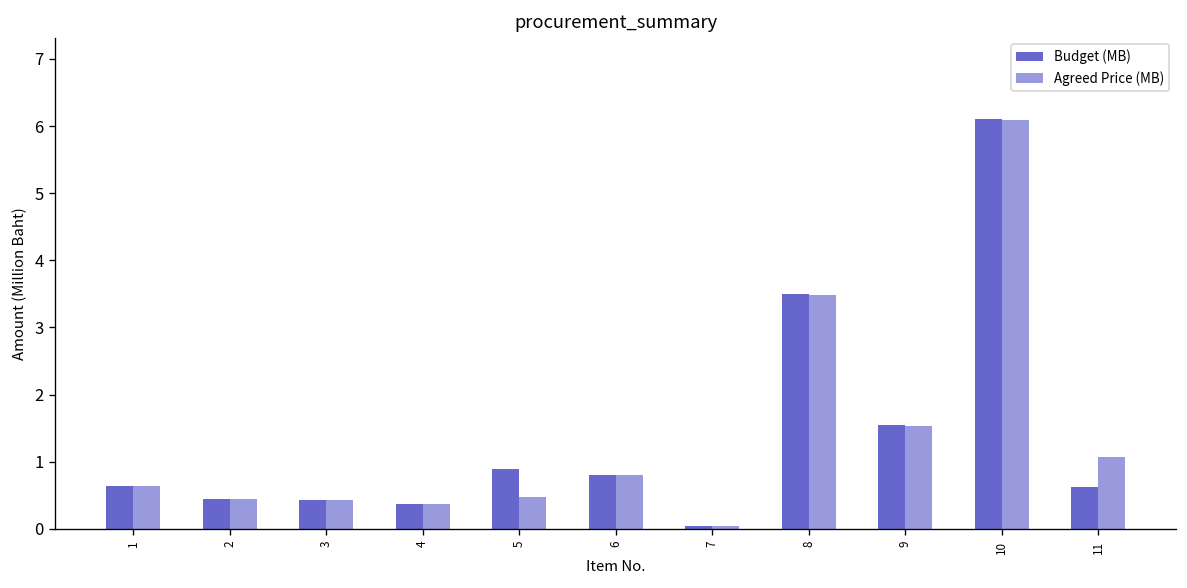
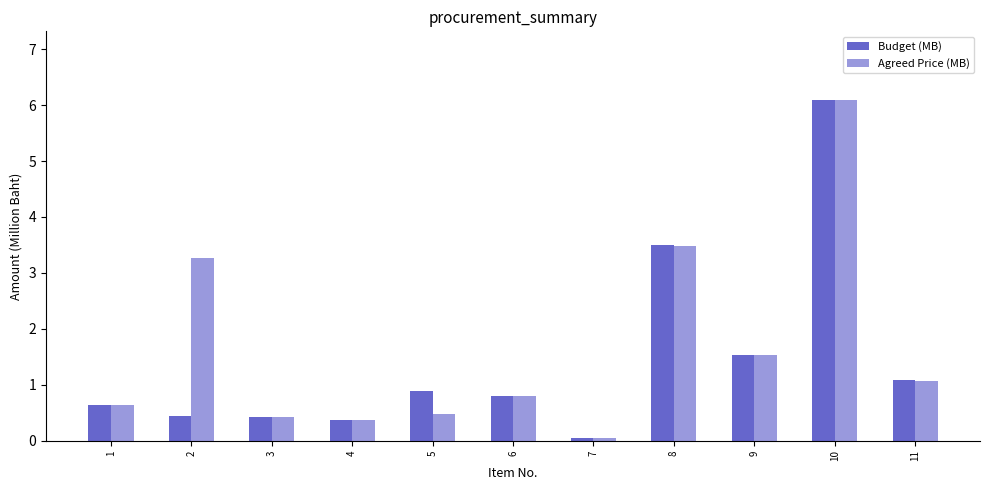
  {
    "Budget (MB)": {
      "1": 0.6,
      "2": 0.5,
      "3": 0.4,
      "4": 0.4,
      "5": 0.9,
      "6": 0.8,
      "8": 3.5,
      "9": 1.5,
      "10": 6.1,
-     "11": 0.6
+     "11": 1.1
    },
    "Agreed Price (MB)": {
      "1": 0.6,
-     "2": 0.5,
+     "2": 3.3,
      "3": 0.4,
      "4": 0.4,
      "5": 0.5,
      "6": 0.8,
      "8": 3.5,
      "9": 1.5,
      "10": 6.1,
      "11": 1.1
    }
  }
